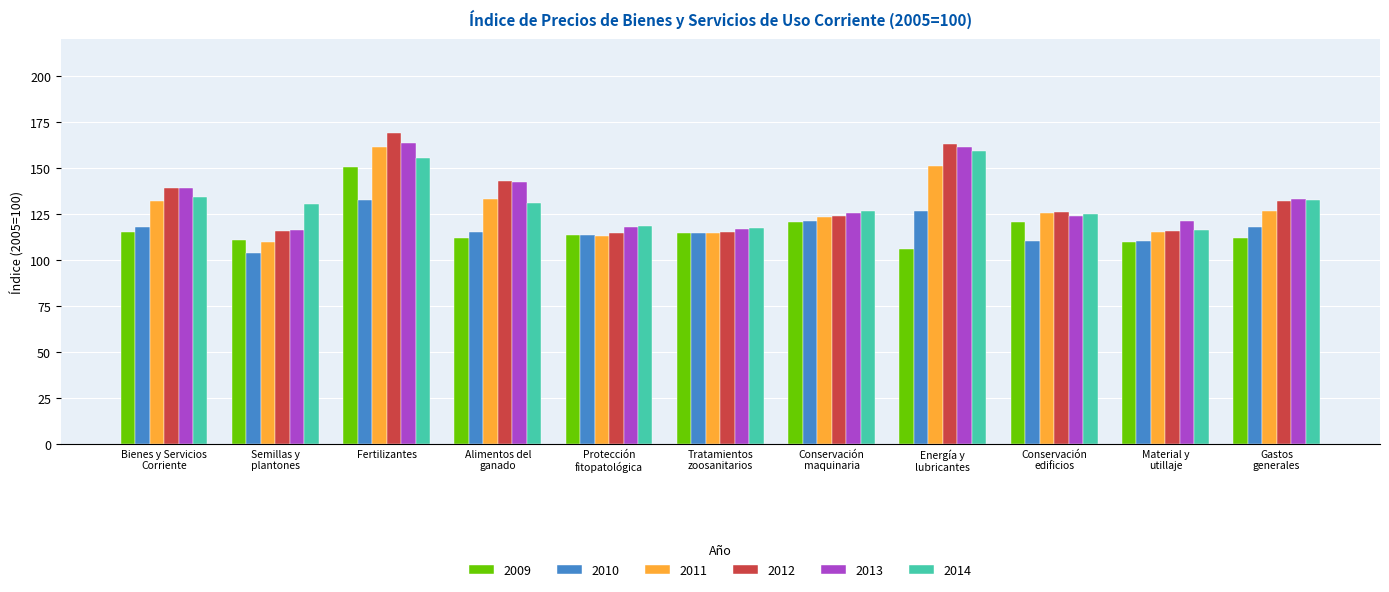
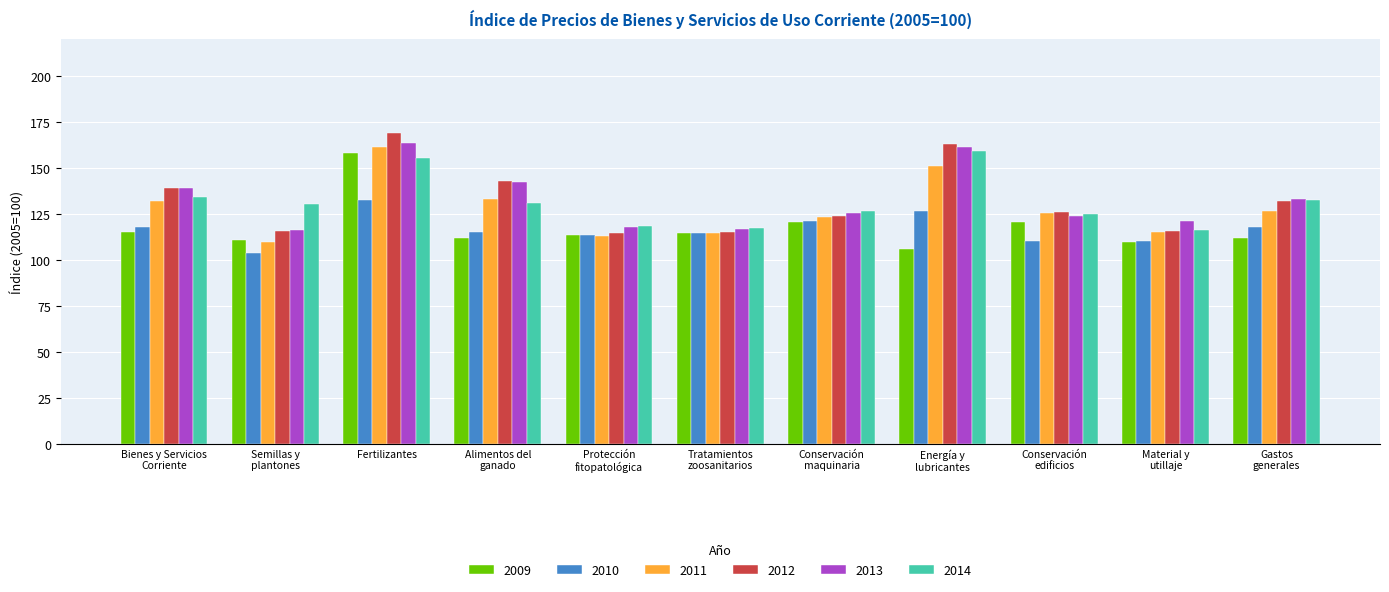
  {
    "2009": {
      "Bienes y Servicios Corriente": 115,
      "Semillas y plantones": 111,
-     "Fertilizantes": 151,
+     "Fertilizantes": 158,
      "Alimentos del ganado": 112,
      "Protección fitopatológica": 114,
      "Tratamientos zoosanitarios": 115,
      "Conservación maquinaria": 121,
      "Energía y lubricantes": 106,
      "Conservación edificios": 121,
      "Material y utillaje": 110,
      "Gastos generales": 112
    },
    "2010": {
      "Bienes y Servicios Corriente": 118,
      "Semillas y plantones": 104,
      "Fertilizantes": 133,
      "Alimentos del ganado": 116,
      "Protección fitopatológica": 114,
      "Tratamientos zoosanitarios": 115,
      "Conservación maquinaria": 121,
      "Energía y lubricantes": 127,
      "Conservación edificios": 110,
      "Material y utillaje": 110,
      "Gastos generales": 118
    },
    "2011": {
      "Bienes y Servicios Corriente": 132,
      "Semillas y plantones": 110,
      "Fertilizantes": 161,
      "Alimentos del ganado": 133,
      "Protección fitopatológica": 113,
      "Tratamientos zoosanitarios": 115,
      "Conservación maquinaria": 124,
      "Energía y lubricantes": 151,
      "Conservación edificios": 126,
      "Material y utillaje": 115,
      "Gastos generales": 127
    },
    "2012": {
      "Bienes y Servicios Corriente": 140,
      "Semillas y plantones": 116,
      "Fertilizantes": 169,
      "Alimentos del ganado": 143,
      "Protección fitopatológica": 115,
      "Tratamientos zoosanitarios": 116,
      "Conservación maquinaria": 124,
      "Energía y lubricantes": 163,
      "Conservación edificios": 126,
      "Material y utillaje": 116,
      "Gastos generales": 132
    },
    "2013": {
      "Bienes y Servicios Corriente": 139,
      "Semillas y plantones": 116,
      "Fertilizantes": 164,
      "Alimentos del ganado": 143,
      "Protección fitopatológica": 118,
      "Tratamientos zoosanitarios": 117,
      "Conservación maquinaria": 126,
      "Energía y lubricantes": 162,
      "Conservación edificios": 124,
      "Material y utillaje": 122,
      "Gastos generales": 133
    },
    "2014": {
      "Bienes y Servicios Corriente": 134,
      "Semillas y plantones": 130,
      "Fertilizantes": 156,
      "Alimentos del ganado": 131,
      "Protección fitopatológica": 119,
      "Tratamientos zoosanitarios": 118,
      "Conservación maquinaria": 127,
      "Energía y lubricantes": 160,
      "Conservación edificios": 125,
      "Material y utillaje": 116,
      "Gastos generales": 133
    }
  }
